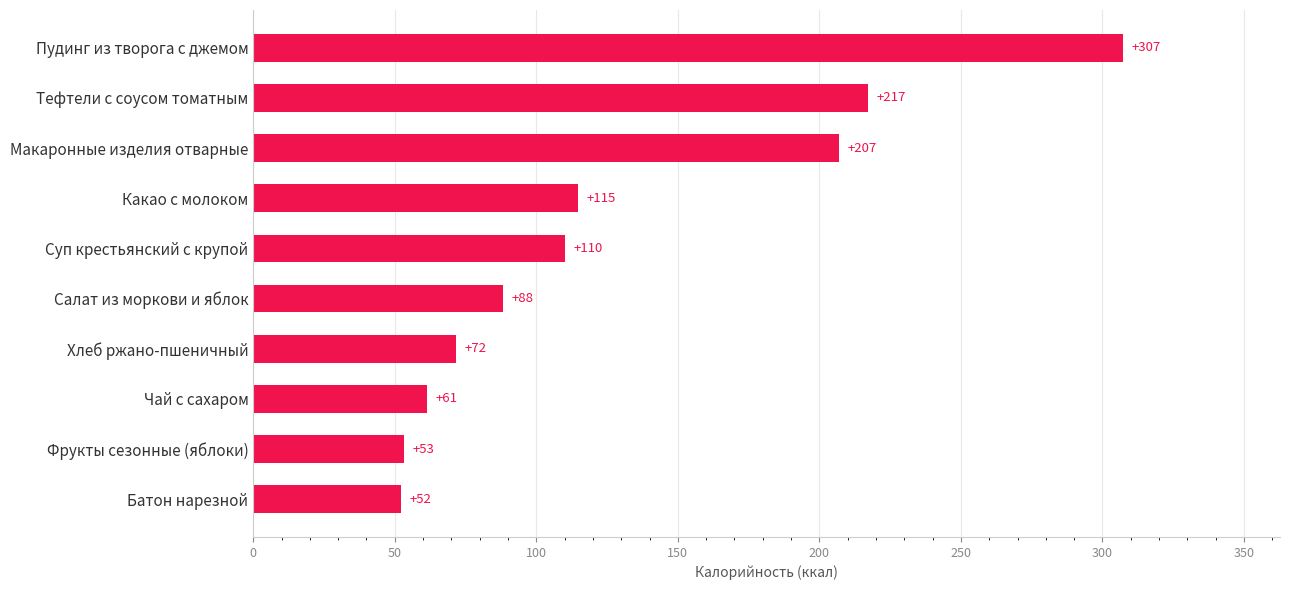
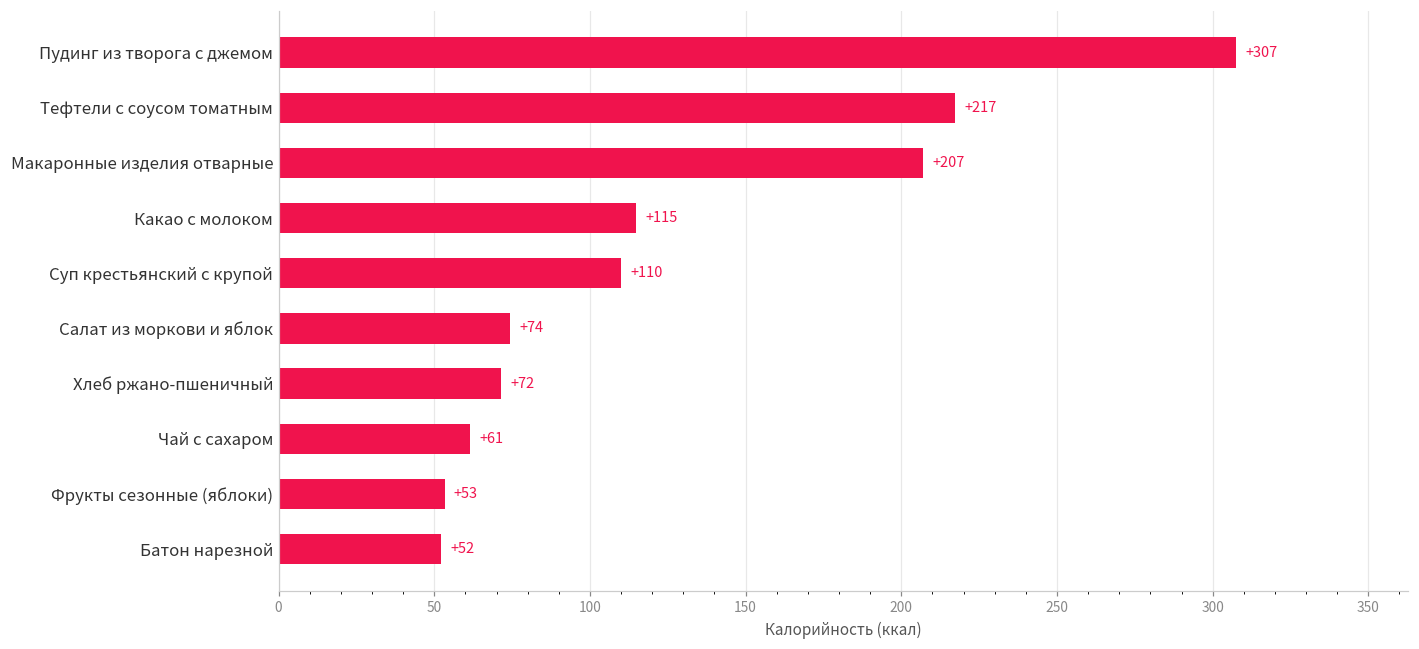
  {
    "Пудинг из творога с джемом": "+307",
    "Тефтели с соусом томатным": "+217",
    "Макаронные изделия отварные": "+207",
    "Какао с молоком": "+115",
    "Суп крестьянский с крупой": "+110",
-   "Салат из моркови и яблок": "+88",
+   "Салат из моркови и яблок": "+74",
    "Хлеб ржано-пшеничный": "+72",
    "Чай с сахаром": "+61",
    "Фрукты сезонные (яблоки)": "+53",
    "Батон нарезной": "+52"
  }
